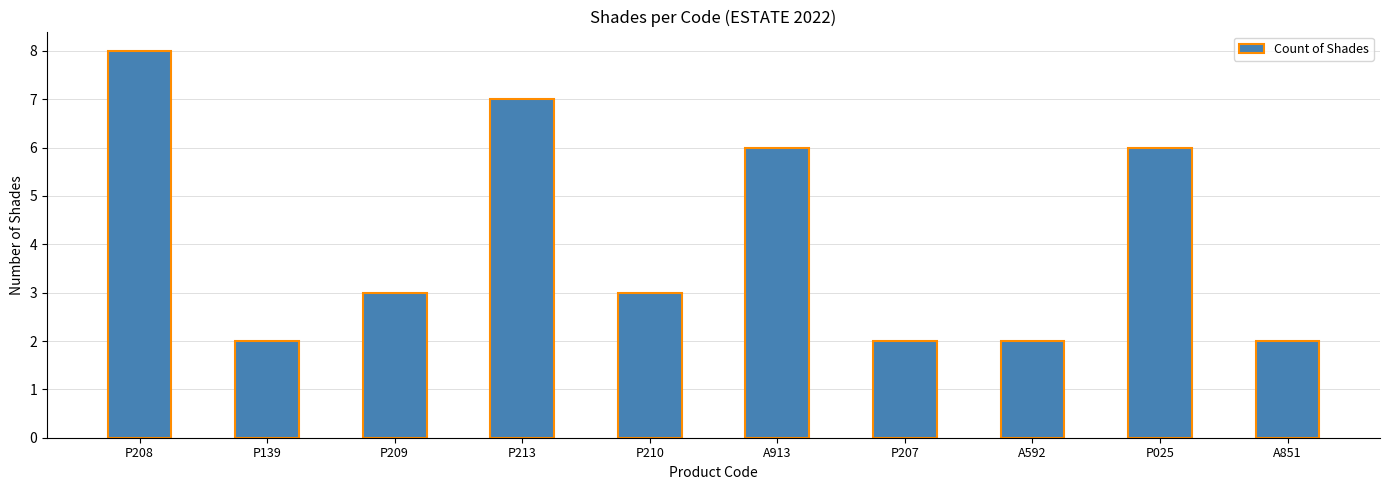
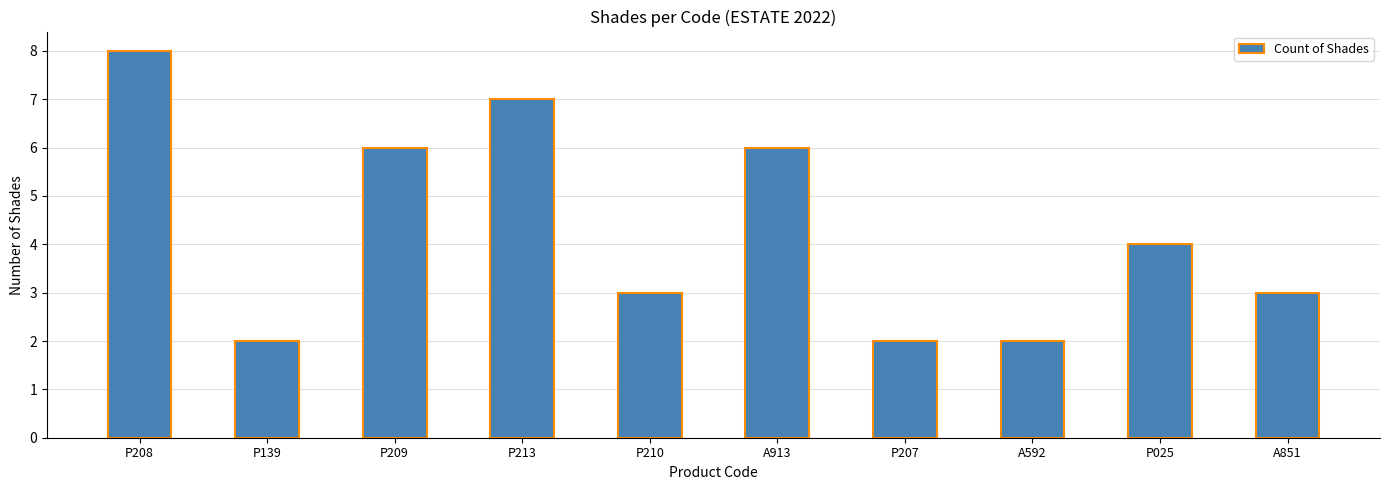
  {
    "P208": 8,
    "P139": 2,
-   "P209": 3,
+   "P209": 6,
    "P213": 7,
    "P210": 3,
    "A913": 6,
    "P207": 2,
    "A592": 2,
-   "P025": 6,
-   "A851": 2
+   "P025": 4,
+   "A851": 3
  }
